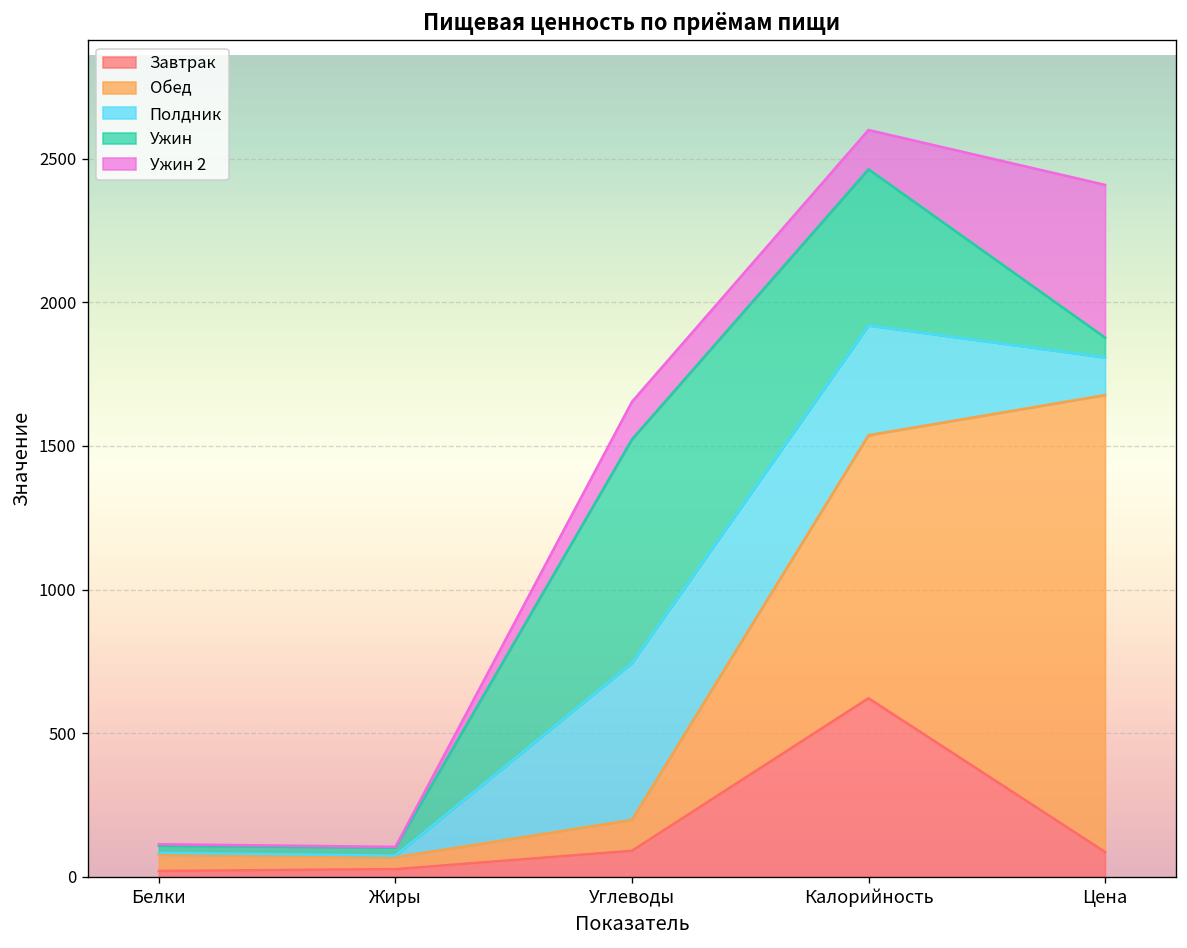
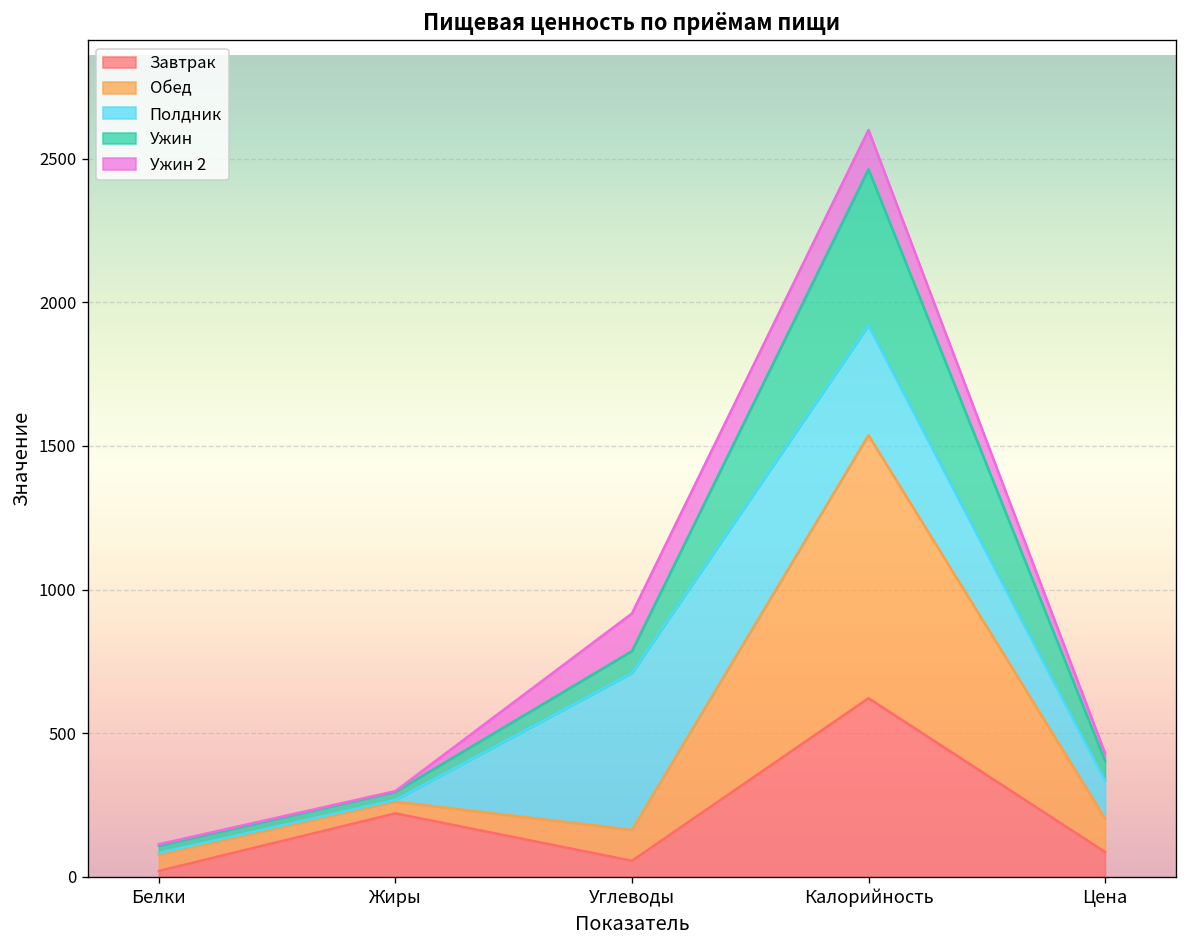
  {
    "Завтрак": {
      "Белки": 20,
-     "Жиры": 30,
-     "Углеводы": 90,
+     "Жиры": 220,
+     "Углеводы": 60,
      "Калорийность": 620,
      "Цена": 90
    },
    "Обед": {
      "Углеводы": 110,
      "Калорийность": 920,
-     "Цена": 1590
+     "Цена": 120
    },
    "Полдник": {
      "Углеводы": 550,
      "Калорийность": 380,
      "Цена": 130
    },
    "Ужин": {
-     "Углеводы": 780,
+     "Углеводы": 80,
      "Калорийность": 540,
      "Цена": 70
    },
    "Ужин 2": {
      "Углеводы": 130,
      "Калорийность": 140,
-     "Цена": 530
+     "Цена": 30
    }
  }
